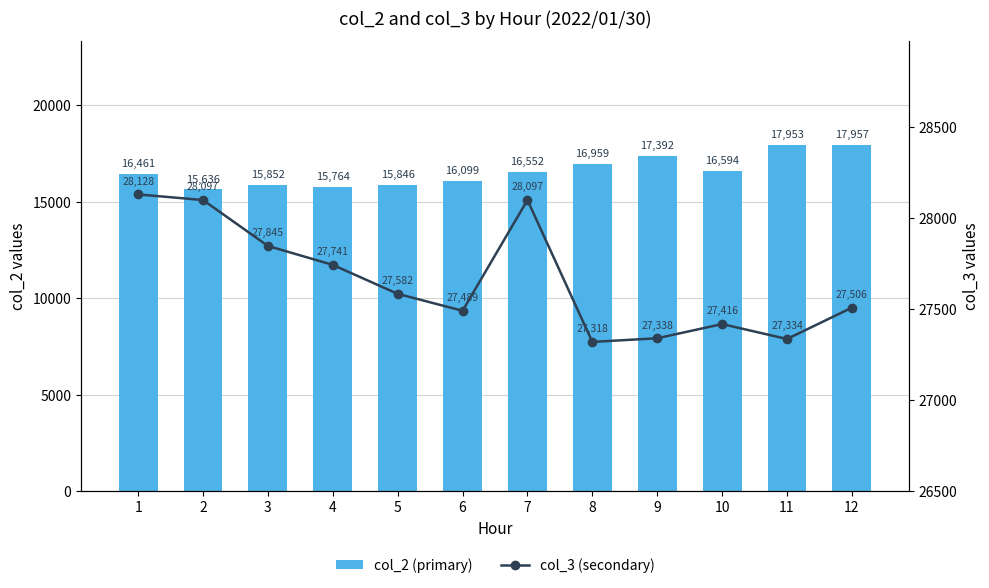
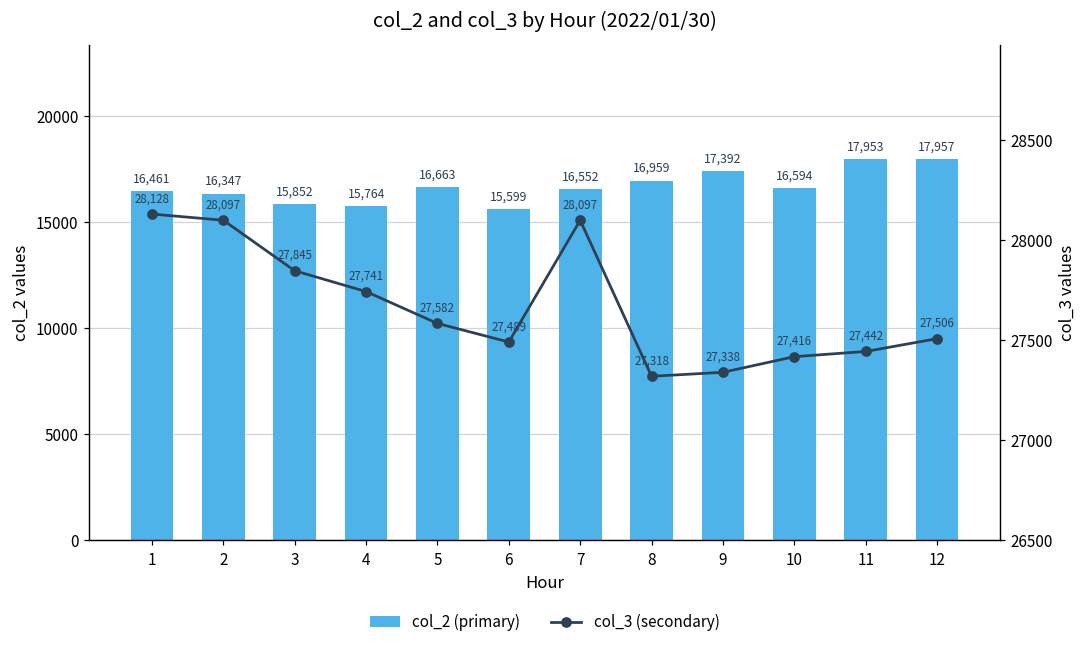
  {
    "col_2 (primary)": {
      "1": "16,461",
-     "2": "15,636",
+     "2": "16,347",
      "3": "15,852",
      "4": "15,764",
-     "5": "15,846",
-     "6": "16,099",
+     "5": "16,663",
+     "6": "15,599",
      "7": "16,552",
      "8": "16,959",
      "9": "17,392",
      "10": "16,594",
      "11": "17,953",
      "12": "17,957"
    },
    "col_3 (secondary)": {
      "1": "28,128",
      "3": "27,845",
      "4": "27,741",
      "5": "27,582",
      "6": "27,489",
      "7": "28,097",
      "8": "27,318",
      "9": "27,338",
      "10": "27,416",
-     "11": "27,334",
+     "11": "27,442",
      "12": "27,506"
    }
  }
